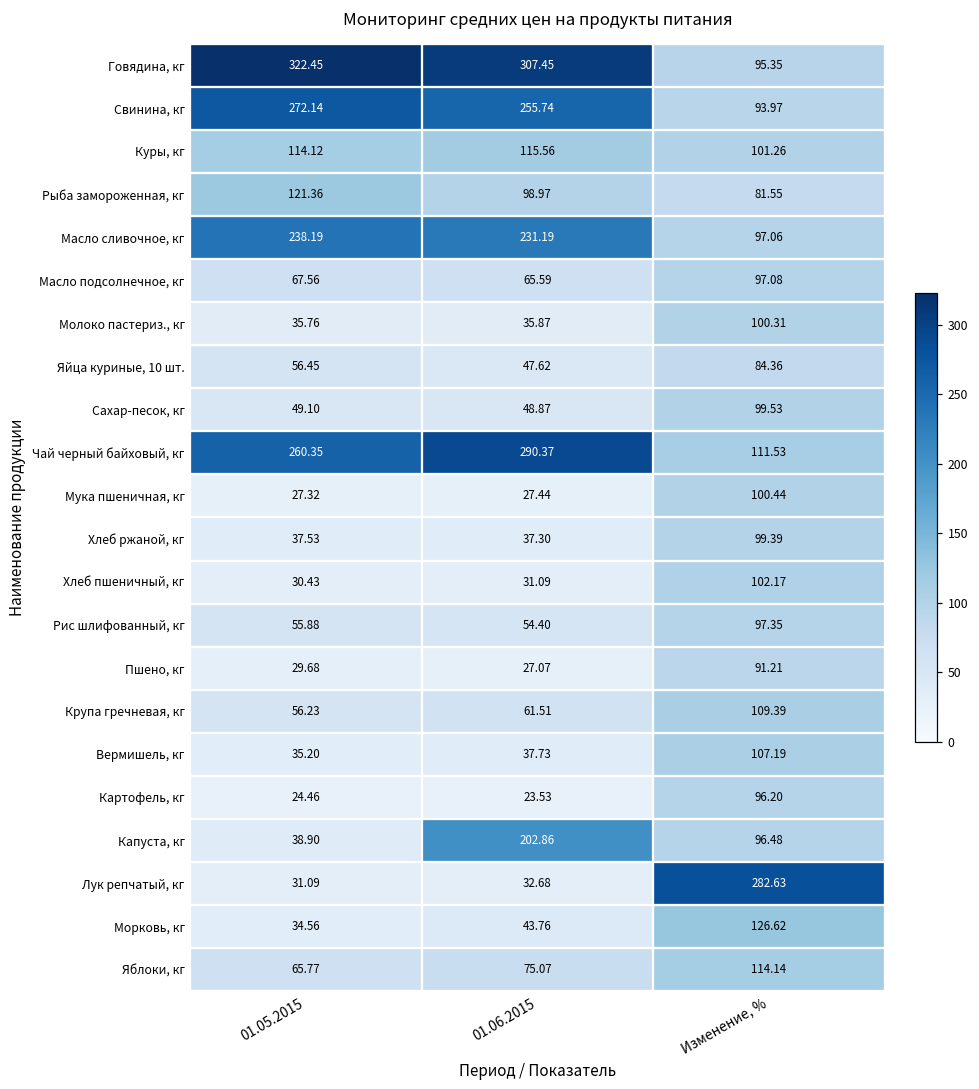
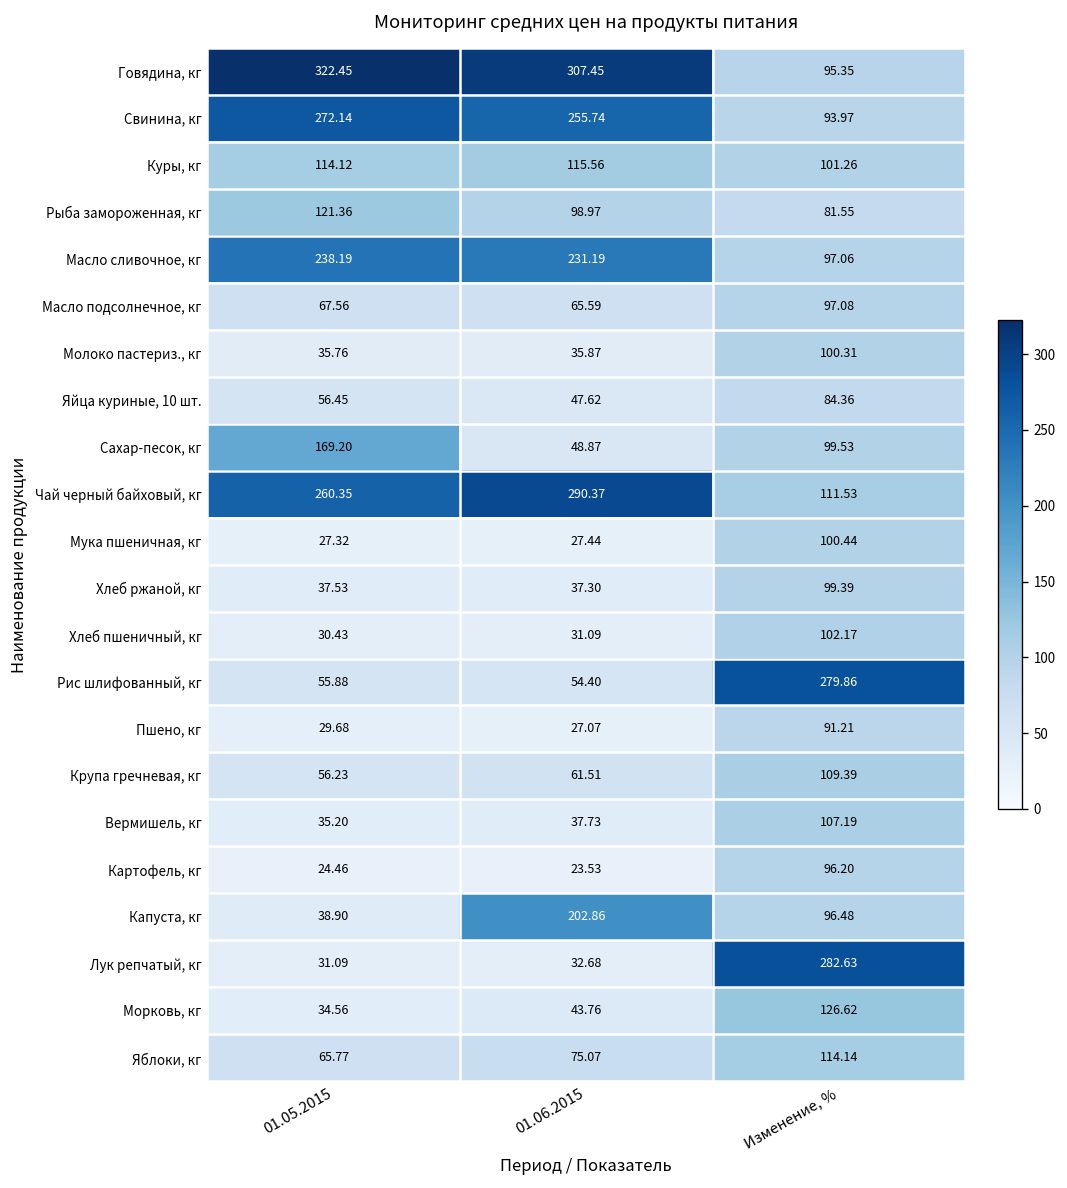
  {
    "Говядина, кг": {
      "01.05.2015": 322.45,
      "01.06.2015": 307.45,
      "Изменение, %": 95.35
    },
    "Свинина, кг": {
      "01.05.2015": 272.14,
      "01.06.2015": 255.74,
      "Изменение, %": 93.97
    },
    "Куры, кг": {
      "01.05.2015": 114.12,
      "01.06.2015": 115.56,
      "Изменение, %": 101.26
    },
    "Рыба замороженная, кг": {
      "01.05.2015": 121.36,
      "01.06.2015": 98.97,
      "Изменение, %": 81.55
    },
    "Масло сливочное, кг": {
      "01.05.2015": 238.19,
      "01.06.2015": 231.19,
      "Изменение, %": 97.06
    },
    "Масло подсолнечное, кг": {
      "01.05.2015": 67.56,
      "01.06.2015": 65.59,
      "Изменение, %": 97.08
    },
    "Молоко пастериз., кг": {
      "01.05.2015": 35.76,
      "01.06.2015": 35.87,
      "Изменение, %": 100.31
    },
    "Яйца куриные, 10 шт.": {
      "01.05.2015": 56.45,
      "01.06.2015": 47.62,
      "Изменение, %": 84.36
    },
    "Сахар-песок, кг": {
-     "01.05.2015": 49.10,
+     "01.05.2015": 169.20,
      "01.06.2015": 48.87,
      "Изменение, %": 99.53
    },
    "Чай черный байховый, кг": {
      "01.05.2015": 260.35,
      "01.06.2015": 290.37,
      "Изменение, %": 111.53
    },
    "Мука пшеничная, кг": {
      "01.05.2015": 27.32,
      "01.06.2015": 27.44,
      "Изменение, %": 100.44
    },
    "Хлеб ржаной, кг": {
      "01.05.2015": 37.53,
      "01.06.2015": 37.30,
      "Изменение, %": 99.39
    },
    "Хлеб пшеничный, кг": {
      "01.05.2015": 30.43,
      "01.06.2015": 31.09,
      "Изменение, %": 102.17
    },
    "Рис шлифованный, кг": {
      "01.05.2015": 55.88,
      "01.06.2015": 54.40,
-     "Изменение, %": 97.35
+     "Изменение, %": 279.86
    },
    "Пшено, кг": {
      "01.05.2015": 29.68,
      "01.06.2015": 27.07,
      "Изменение, %": 91.21
    },
    "Крупа гречневая, кг": {
      "01.05.2015": 56.23,
      "01.06.2015": 61.51,
      "Изменение, %": 109.39
    },
    "Вермишель, кг": {
      "01.05.2015": 35.20,
      "01.06.2015": 37.73,
      "Изменение, %": 107.19
    },
    "Картофель, кг": {
      "01.05.2015": 24.46,
      "01.06.2015": 23.53,
      "Изменение, %": 96.20
    },
    "Капуста, кг": {
      "01.05.2015": 38.90,
      "01.06.2015": 202.86,
      "Изменение, %": 96.48
    },
    "Лук репчатый, кг": {
      "01.05.2015": 31.09,
      "01.06.2015": 32.68,
      "Изменение, %": 282.63
    },
    "Морковь, кг": {
      "01.05.2015": 34.56,
      "01.06.2015": 43.76,
      "Изменение, %": 126.62
    },
    "Яблоки, кг": {
      "01.05.2015": 65.77,
      "01.06.2015": 75.07,
      "Изменение, %": 114.14
    }
  }
